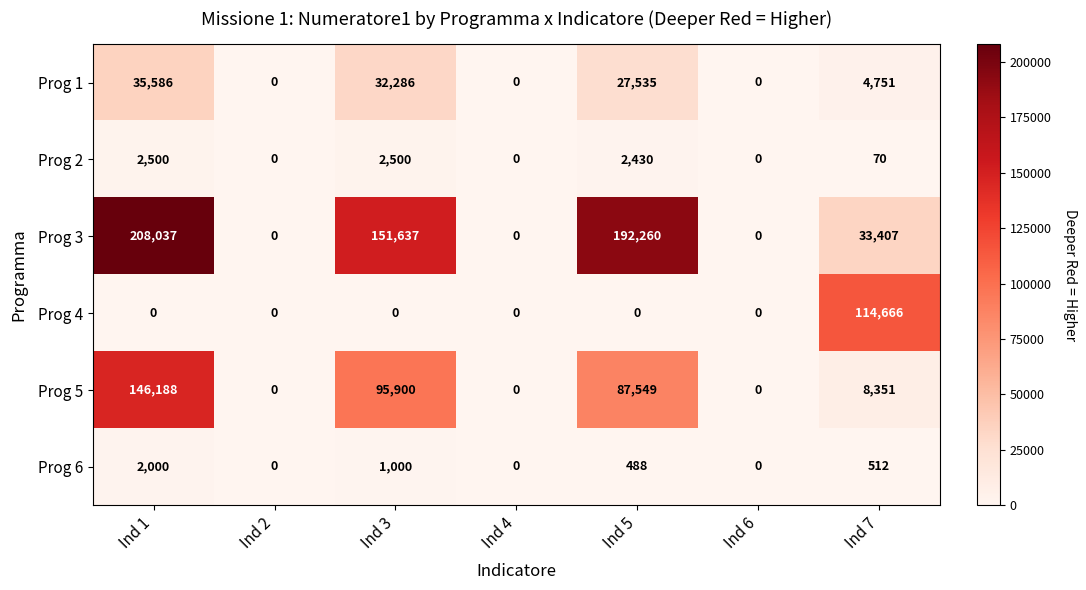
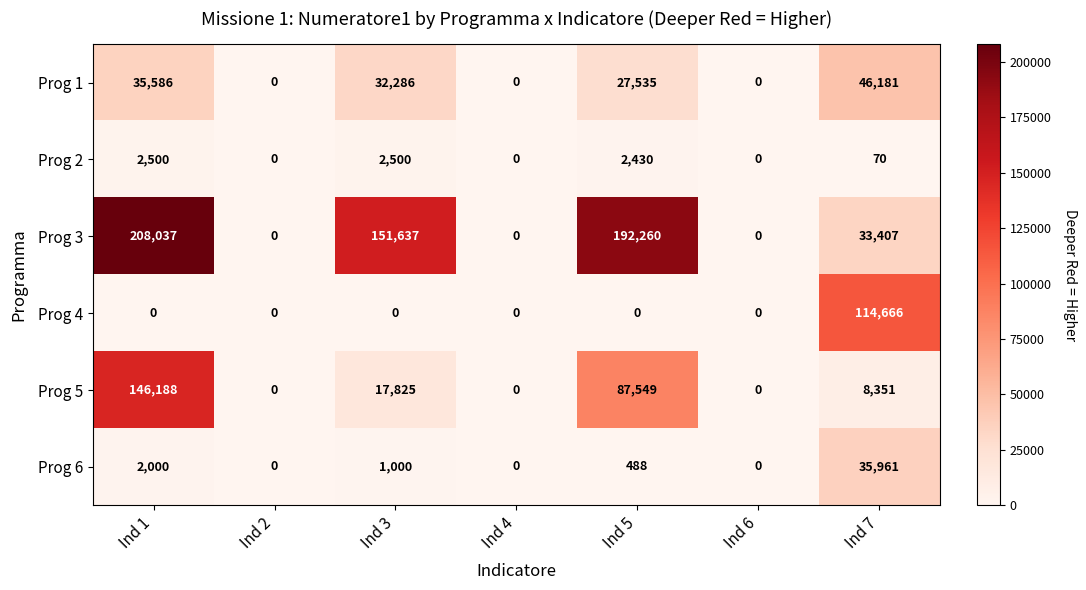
  {
    "Prog 1": {
      "Ind 1": "35,586",
      "Ind 2": "0",
      "Ind 3": "32,286",
      "Ind 4": "0",
      "Ind 5": "27,535",
      "Ind 6": "0",
-     "Ind 7": "4,751"
+     "Ind 7": "46,181"
    },
    "Prog 2": {
      "Ind 1": "2,500",
      "Ind 2": "0",
      "Ind 3": "2,500",
      "Ind 4": "0",
      "Ind 5": "2,430",
      "Ind 6": "0",
      "Ind 7": "70"
    },
    "Prog 3": {
      "Ind 1": "208,037",
      "Ind 2": "0",
      "Ind 3": "151,637",
      "Ind 4": "0",
      "Ind 5": "192,260",
      "Ind 6": "0",
      "Ind 7": "33,407"
    },
    "Prog 4": {
      "Ind 1": "0",
      "Ind 2": "0",
      "Ind 3": "0",
      "Ind 4": "0",
      "Ind 5": "0",
      "Ind 6": "0",
      "Ind 7": "114,666"
    },
    "Prog 5": {
      "Ind 1": "146,188",
      "Ind 2": "0",
-     "Ind 3": "95,900",
+     "Ind 3": "17,825",
      "Ind 4": "0",
      "Ind 5": "87,549",
      "Ind 6": "0",
      "Ind 7": "8,351"
    },
    "Prog 6": {
      "Ind 1": "2,000",
      "Ind 2": "0",
      "Ind 3": "1,000",
      "Ind 4": "0",
      "Ind 5": "488",
      "Ind 6": "0",
-     "Ind 7": "512"
+     "Ind 7": "35,961"
    }
  }
